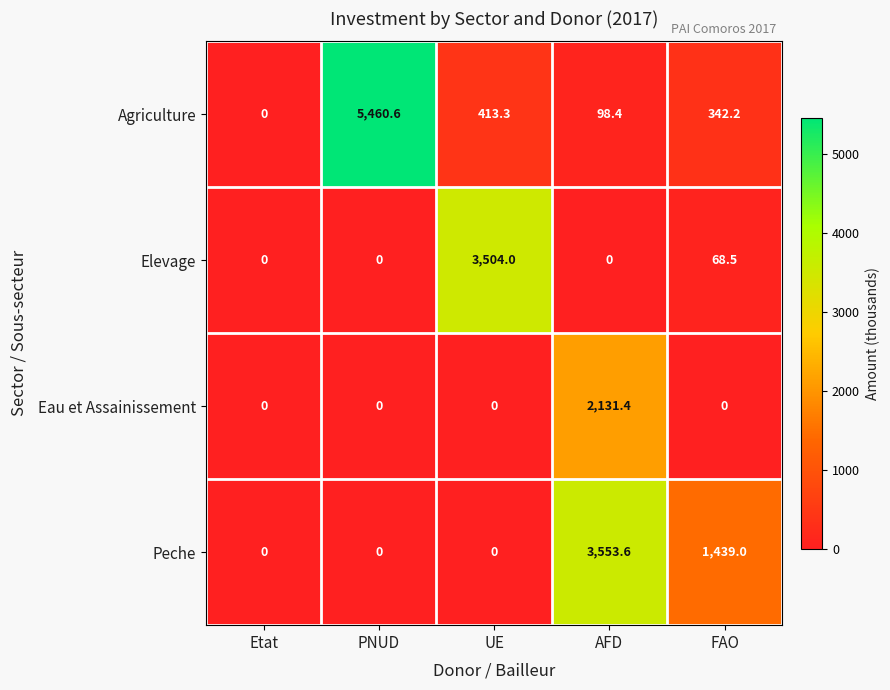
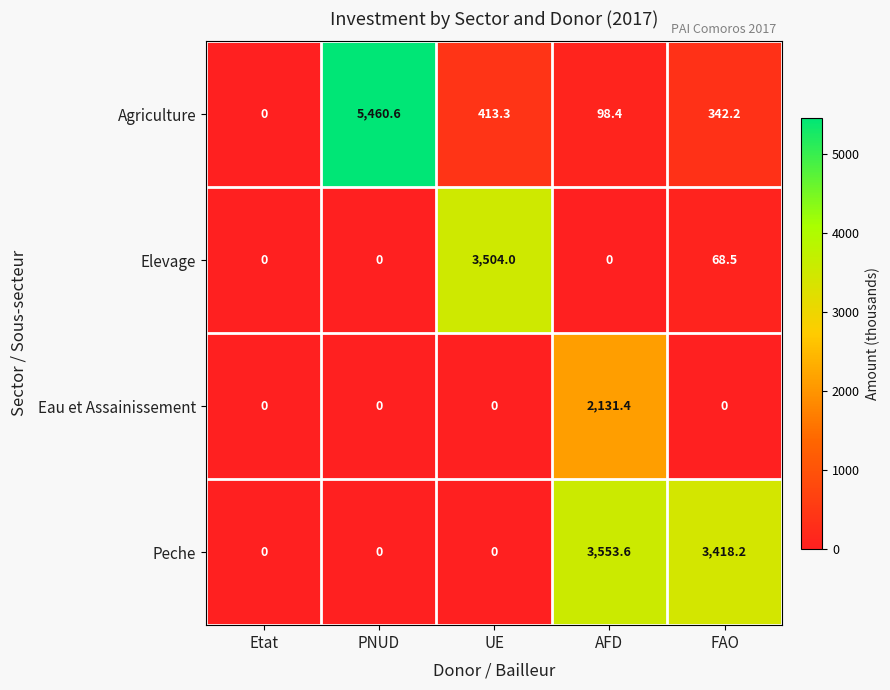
  {
    "Agriculture": {
      "Etat": "0",
      "PNUD": "5,460.6",
      "UE": "413.3",
      "AFD": "98.4",
      "FAO": "342.2"
    },
    "Elevage": {
      "Etat": "0",
      "PNUD": "0",
      "UE": "3,504.0",
      "AFD": "0",
      "FAO": "68.5"
    },
    "Eau et Assainissement": {
      "Etat": "0",
      "PNUD": "0",
      "UE": "0",
      "AFD": "2,131.4",
      "FAO": "0"
    },
    "Peche": {
      "Etat": "0",
      "PNUD": "0",
      "UE": "0",
      "AFD": "3,553.6",
-     "FAO": "1,439.0"
+     "FAO": "3,418.2"
    }
  }
